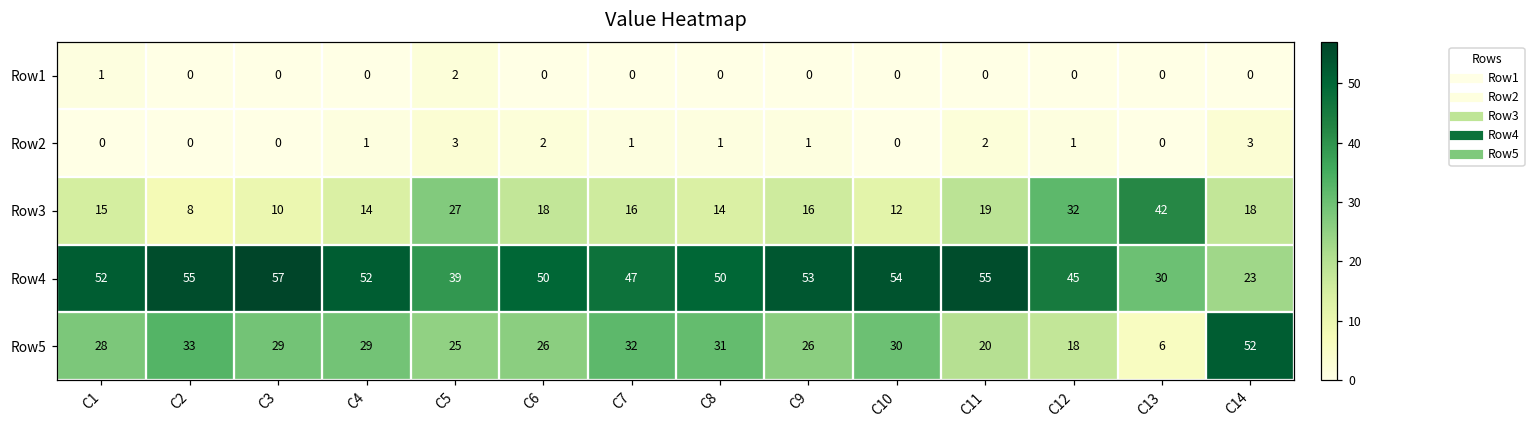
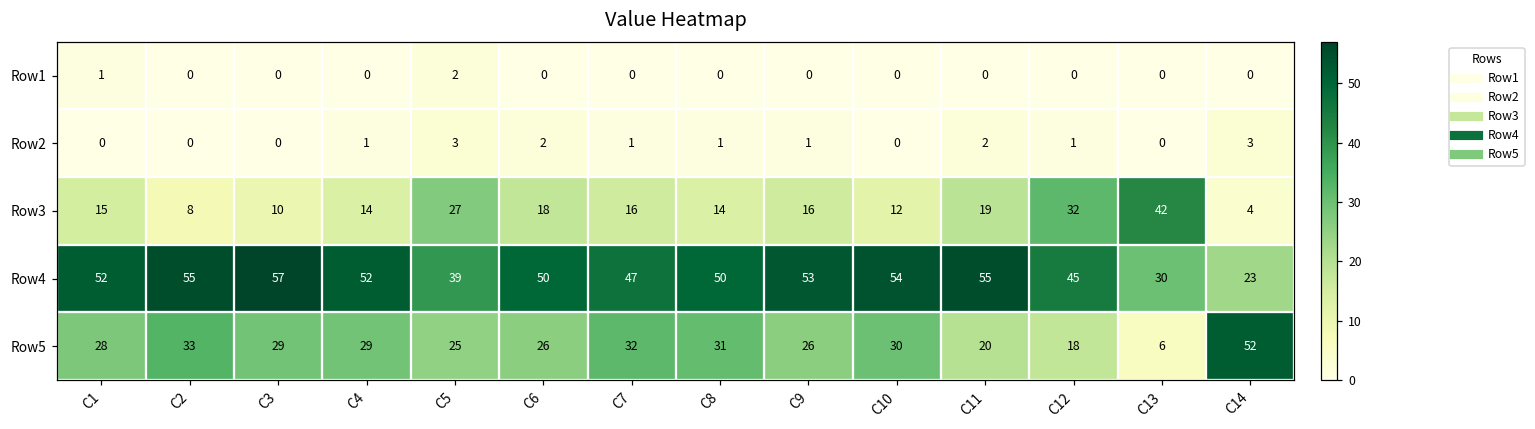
  {
    "Row1": {
      "C1": 1,
      "C2": 0,
      "C3": 0,
      "C4": 0,
      "C5": 2,
      "C6": 0,
      "C7": 0,
      "C8": 0,
      "C9": 0,
      "C10": 0,
      "C11": 0,
      "C12": 0,
      "C13": 0,
      "C14": 0
    },
    "Row2": {
      "C1": 0,
      "C2": 0,
      "C3": 0,
      "C4": 1,
      "C5": 3,
      "C6": 2,
      "C7": 1,
      "C8": 1,
      "C9": 1,
      "C10": 0,
      "C11": 2,
      "C12": 1,
      "C13": 0,
      "C14": 3
    },
    "Row3": {
      "C1": 15,
      "C2": 8,
      "C3": 10,
      "C4": 14,
      "C5": 27,
      "C6": 18,
      "C7": 16,
      "C8": 14,
      "C9": 16,
      "C10": 12,
      "C11": 19,
      "C12": 32,
      "C13": 42,
-     "C14": 18
+     "C14": 4
    },
    "Row4": {
      "C1": 52,
      "C2": 55,
      "C3": 57,
      "C4": 52,
      "C5": 39,
      "C6": 50,
      "C7": 47,
      "C8": 50,
      "C9": 53,
      "C10": 54,
      "C11": 55,
      "C12": 45,
      "C13": 30,
      "C14": 23
    },
    "Row5": {
      "C1": 28,
      "C2": 33,
      "C3": 29,
      "C4": 29,
      "C5": 25,
      "C6": 26,
      "C7": 32,
      "C8": 31,
      "C9": 26,
      "C10": 30,
      "C11": 20,
      "C12": 18,
      "C13": 6,
      "C14": 52
    }
  }
